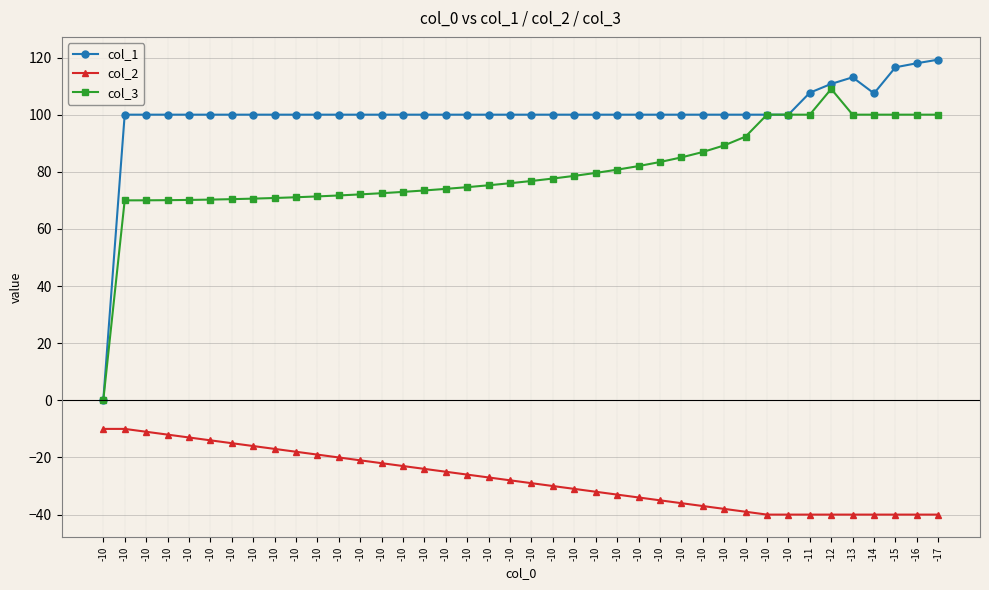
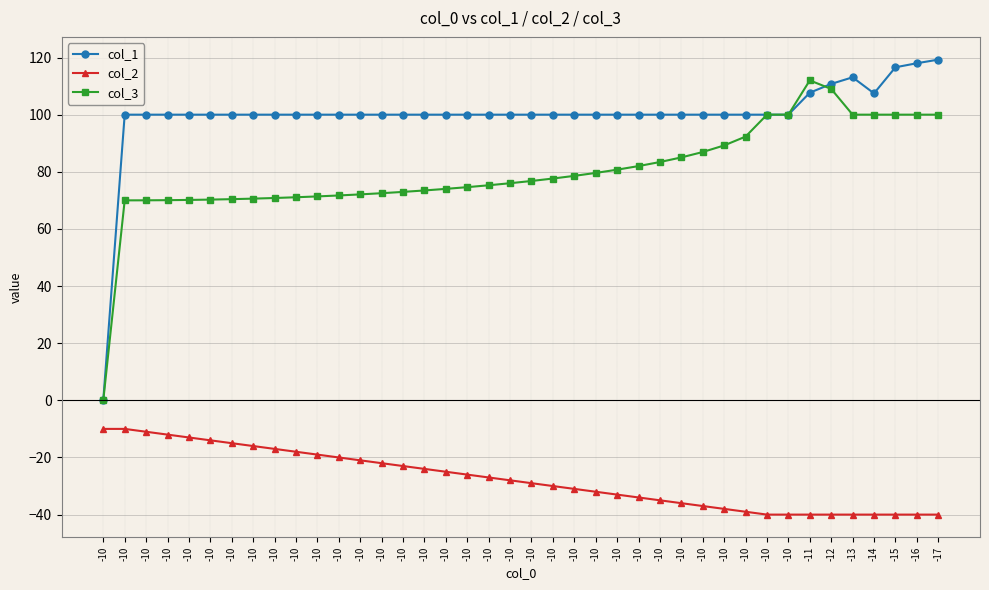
  {
    "col_1": {
      "-11": 108,
      "-12": 111,
      "-13": 113,
      "-14": 107,
      "-15": 117,
      "-16": 118,
      "-17": 119
    },
    "col_2": {
      "-11": -40,
      "-12": -40,
      "-13": -40,
      "-14": -40,
      "-15": -40,
      "-16": -40,
      "-17": -40
    },
    "col_3": {
-     "-11": 100,
+     "-11": 112,
      "-12": 109,
      "-13": 100,
      "-14": 100,
      "-15": 100,
      "-16": 100,
      "-17": 100
    }
  }
